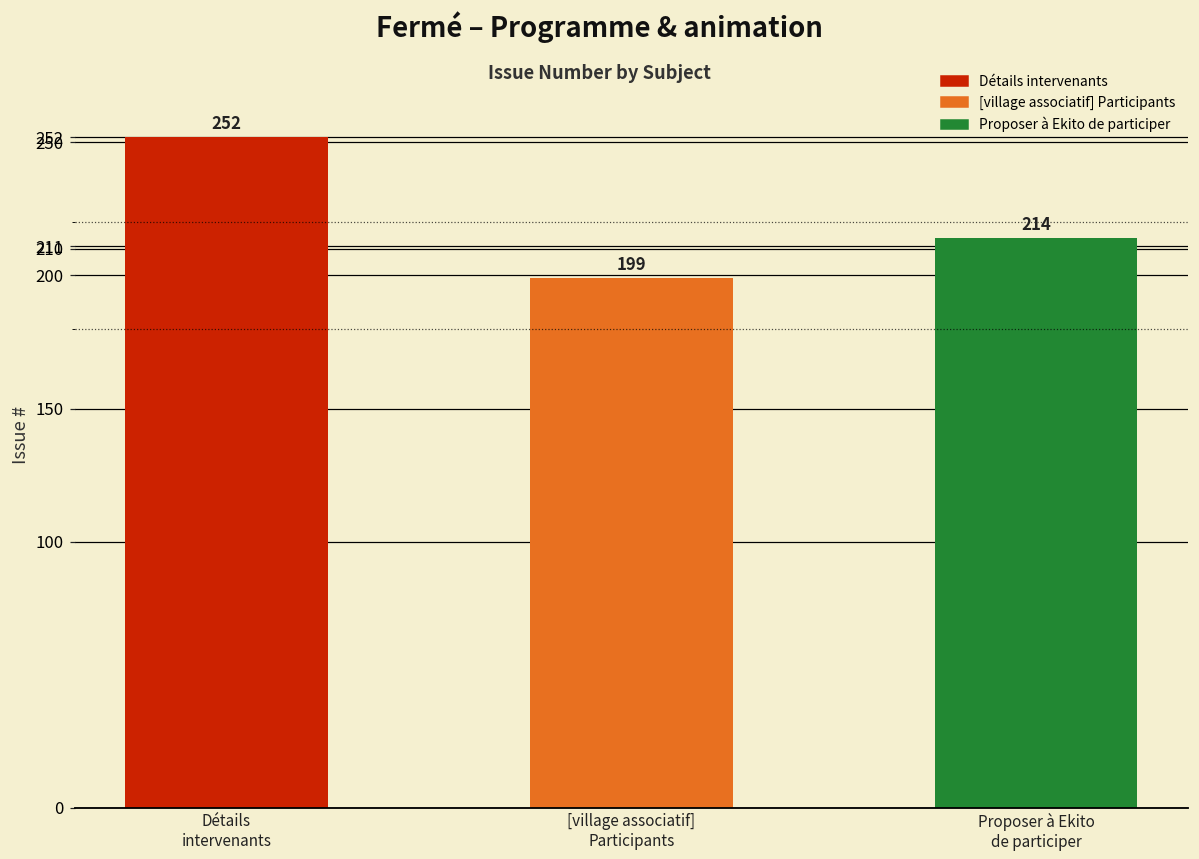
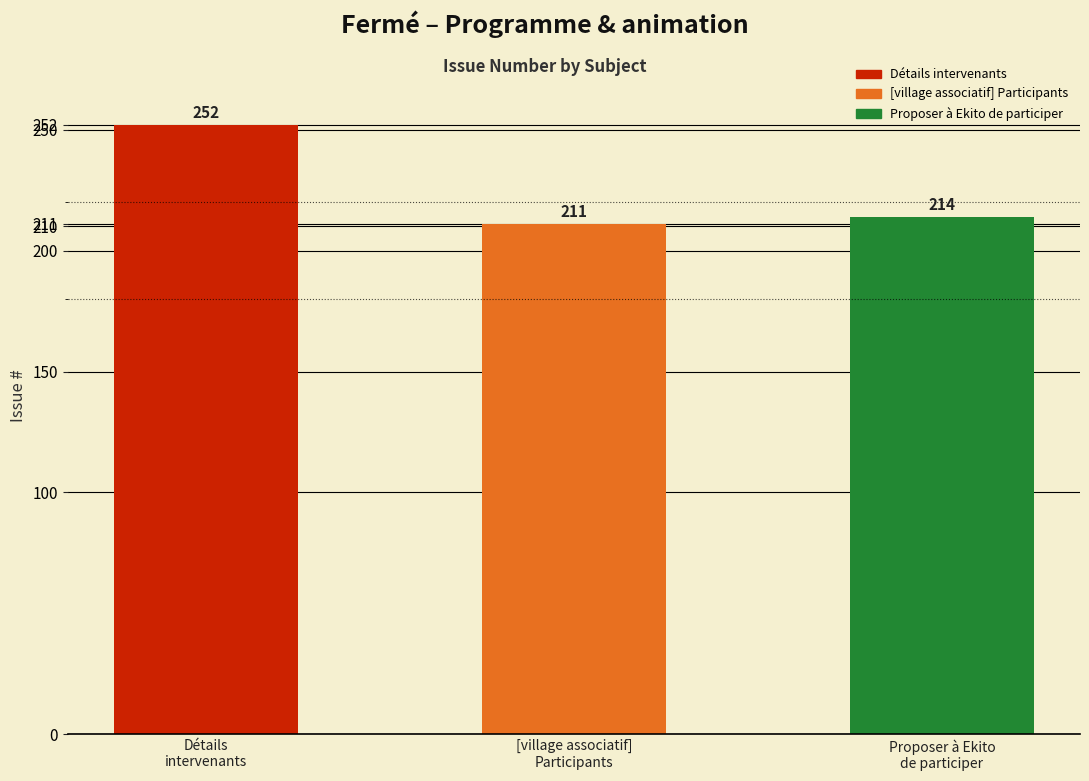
  {
    "Détails intervenants": 252,
-   "[village associatif] Participants": 199,
+   "[village associatif] Participants": 211,
    "Proposer à Ekito de participer": 214
  }
